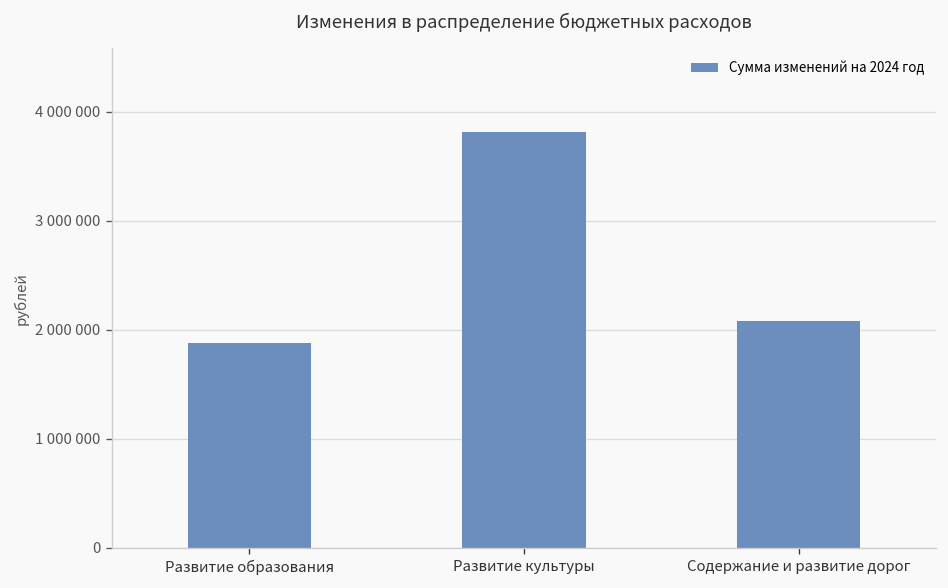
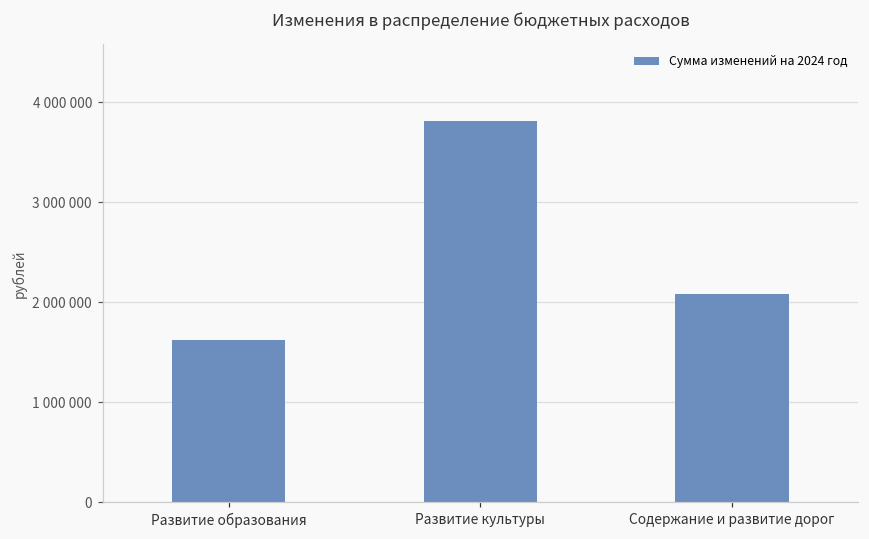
  {
-   "Развитие образования": 1900000,
+   "Развитие образования": 1600000,
    "Развитие культуры": 3800000,
    "Содержание и развитие дорог": 2100000
  }
